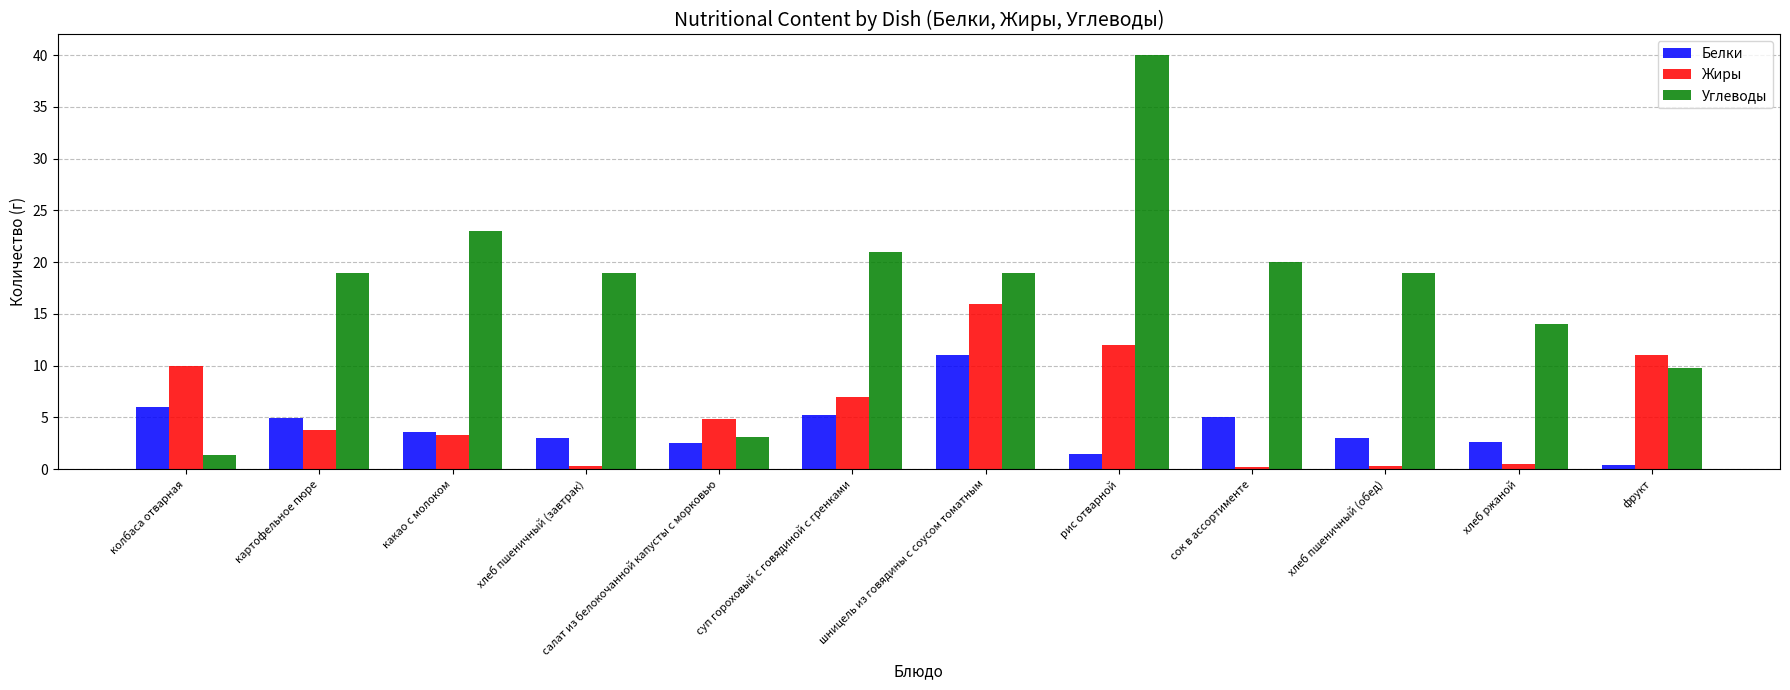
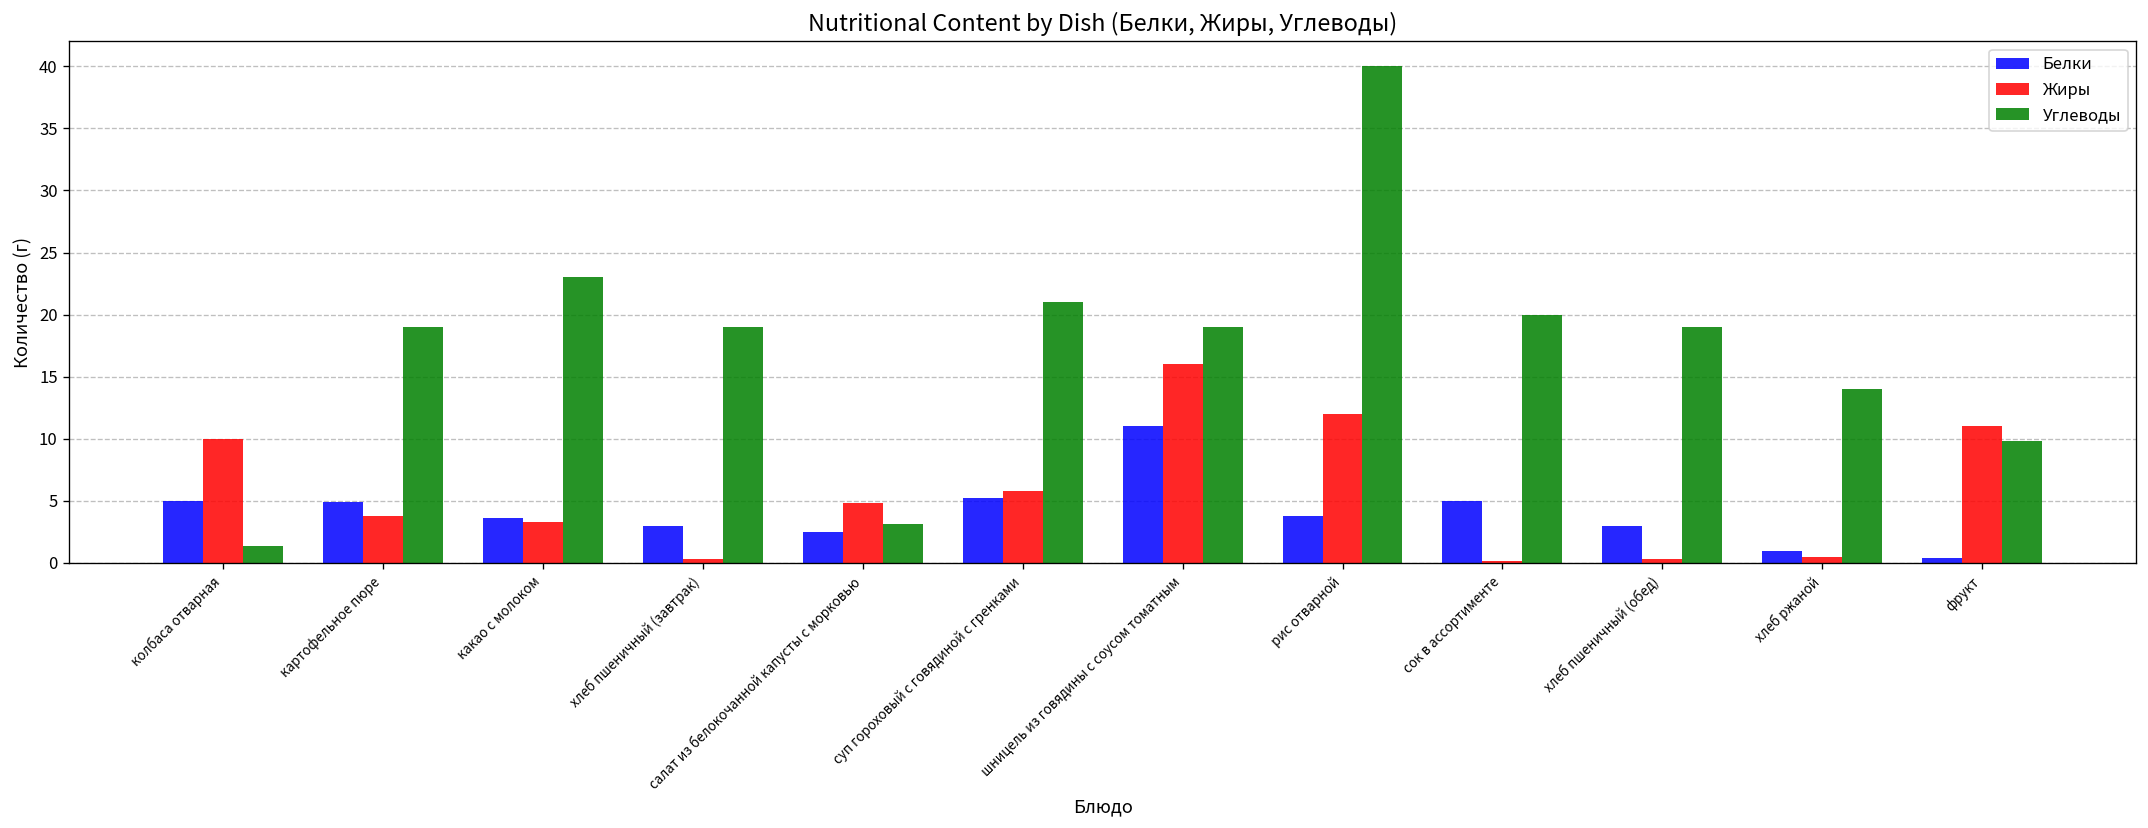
  {
    "Белки": {
-     "колбаса отварная": 6,
+     "колбаса отварная": 5,
      "картофельное пюре": 4.9,
      "какао с молоком": 3.6,
      "хлеб пшеничный (завтрак)": 3.0,
      "салат из белокочанной капусты с морковью": 2.5,
      "суп гороховый с говядиной с гренками": 5.2,
      "шницель из говядины с соусом томатным": 11.0,
-     "рис отварной": 1.5,
+     "рис отварной": 3.8,
      "сок в ассортименте": 5.0,
      "хлеб пшеничный (обед)": 3.0,
-     "хлеб ржаной": 2.6,
+     "хлеб ржаной": 1.0,
      "фрукт": 0.4
    },
    "Жиры": {
      "колбаса отварная": 10.0,
      "картофельное пюре": 3.8,
      "какао с молоком": 3.3,
      "хлеб пшеничный (завтрак)": 0.3,
      "салат из белокочанной капусты с морковью": 4.8,
-     "суп гороховый с говядиной с гренками": 7.0,
+     "суп гороховый с говядиной с гренками": 5.8,
      "шницель из говядины с соусом томатным": 16.0,
      "рис отварной": 12.0,
      "хлеб пшеничный (обед)": 0.3,
      "хлеб ржаной": 0.5,
      "фрукт": 11.0
    },
    "Углеводы": {
      "колбаса отварная": 1.4,
      "картофельное пюре": 19.0,
      "какао с молоком": 23.0,
      "хлеб пшеничный (завтрак)": 19.0,
      "салат из белокочанной капусты с морковью": 3.1,
      "суп гороховый с говядиной с гренками": 21.0,
      "шницель из говядины с соусом томатным": 19.0,
      "рис отварной": 40.0,
      "сок в ассортименте": 20.0,
      "хлеб пшеничный (обед)": 19.0,
      "хлеб ржаной": 14.0,
      "фрукт": 9.8
    }
  }
